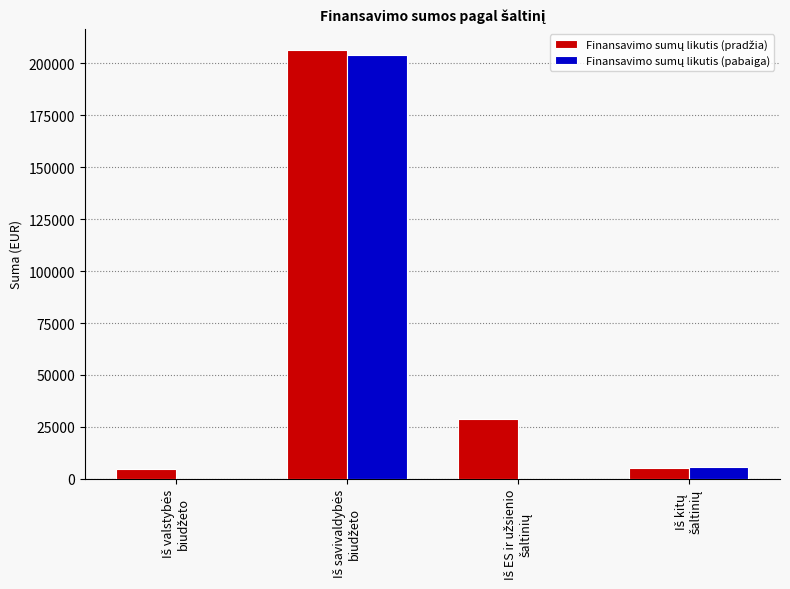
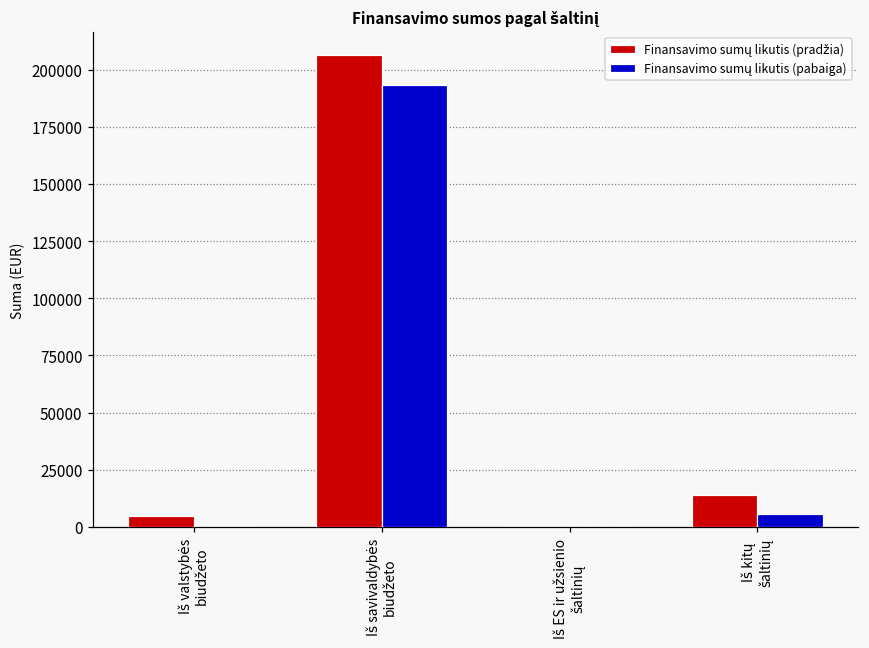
  {
    "Finansavimo sumų likutis (pradžia)": {
      "Iš valstybės biudžeto": 5000,
      "Iš savivaldybės biudžeto": 206000,
-     "Iš ES ir užsienio šaltinių": 29000,
-     "Iš kitų šaltinių": 5000
+     "Iš ES ir užsienio šaltinių": 0,
+     "Iš kitų šaltinių": 14000
    },
    "Finansavimo sumų likutis (pabaiga)": {
-     "Iš savivaldybės biudžeto": 204000,
+     "Iš savivaldybės biudžeto": 193000,
      "Iš ES ir užsienio šaltinių": 0,
      "Iš kitų šaltinių": 6000
    }
  }
